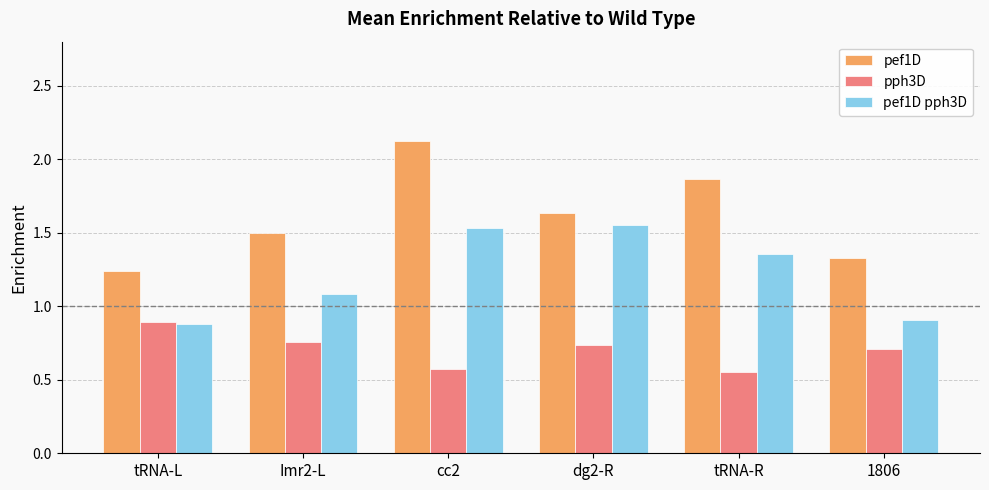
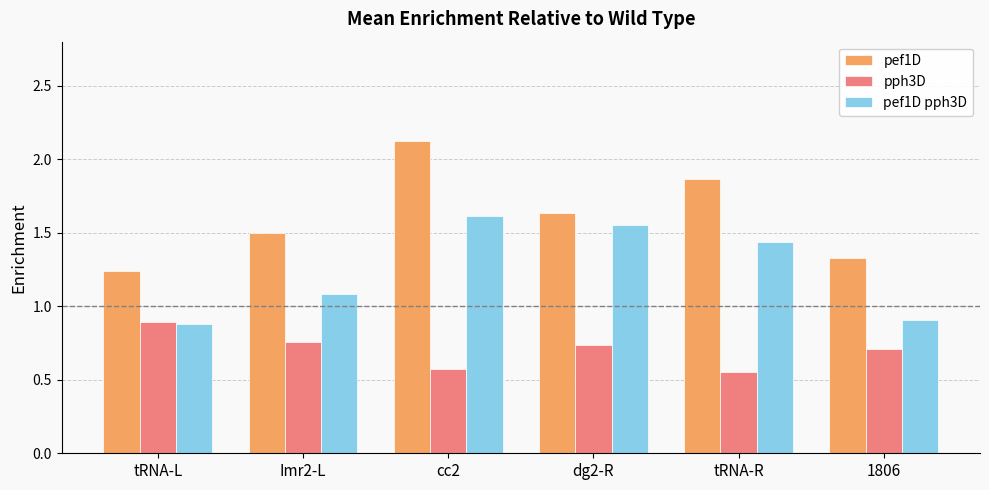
  {
    "pef1D pph3D": {
      "tRNA-L": 0.88,
      "Imr2-L": 1.08,
-     "cc2": 1.53,
+     "cc2": 1.61,
      "dg2-R": 1.55,
-     "tRNA-R": 1.35,
+     "tRNA-R": 1.43,
      "1806": 0.91
    }
  }
